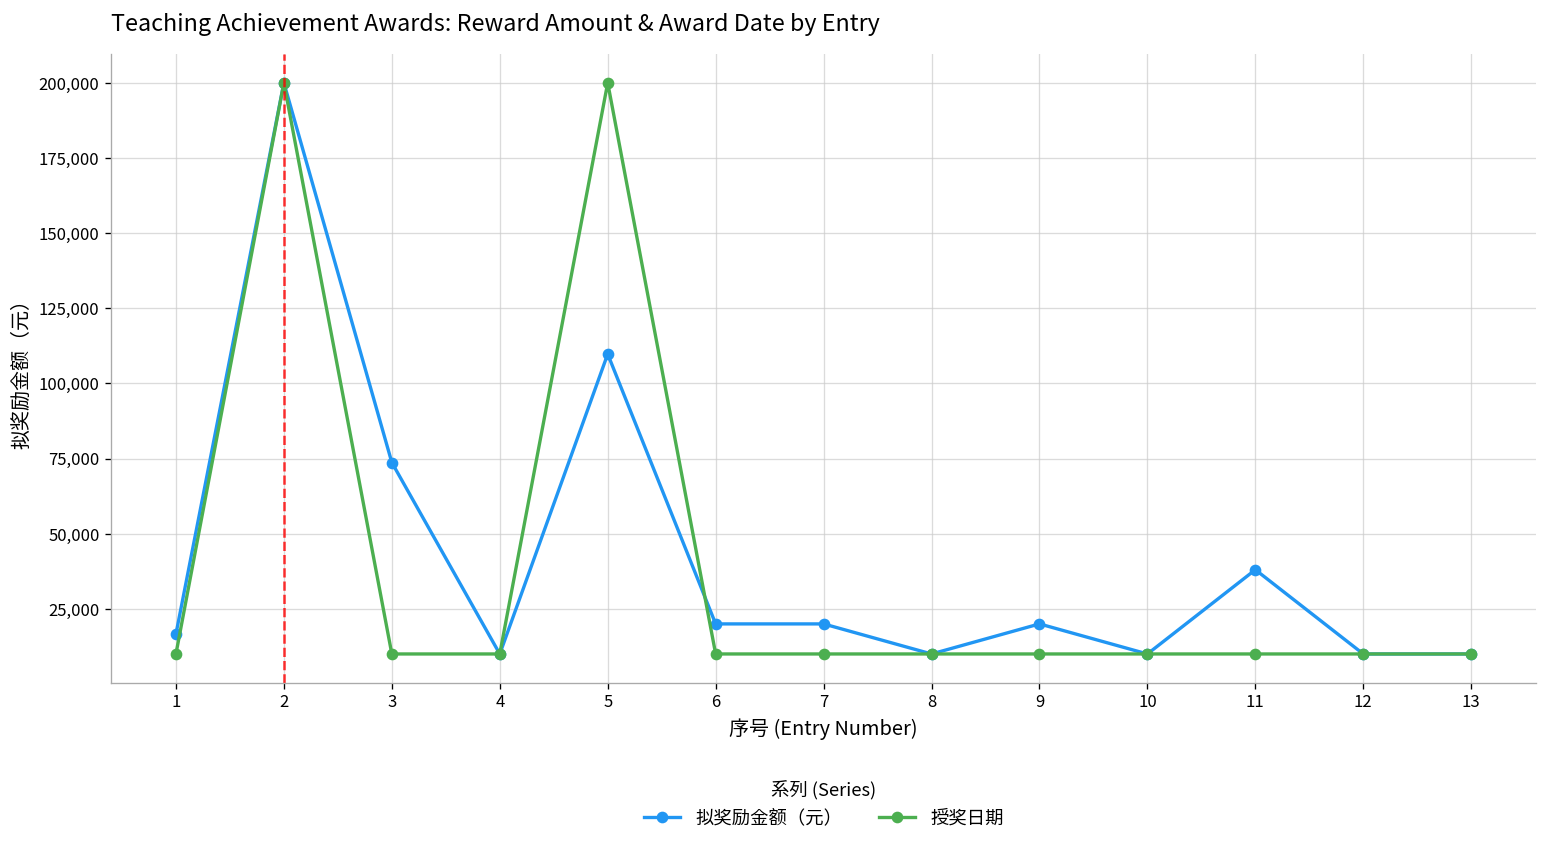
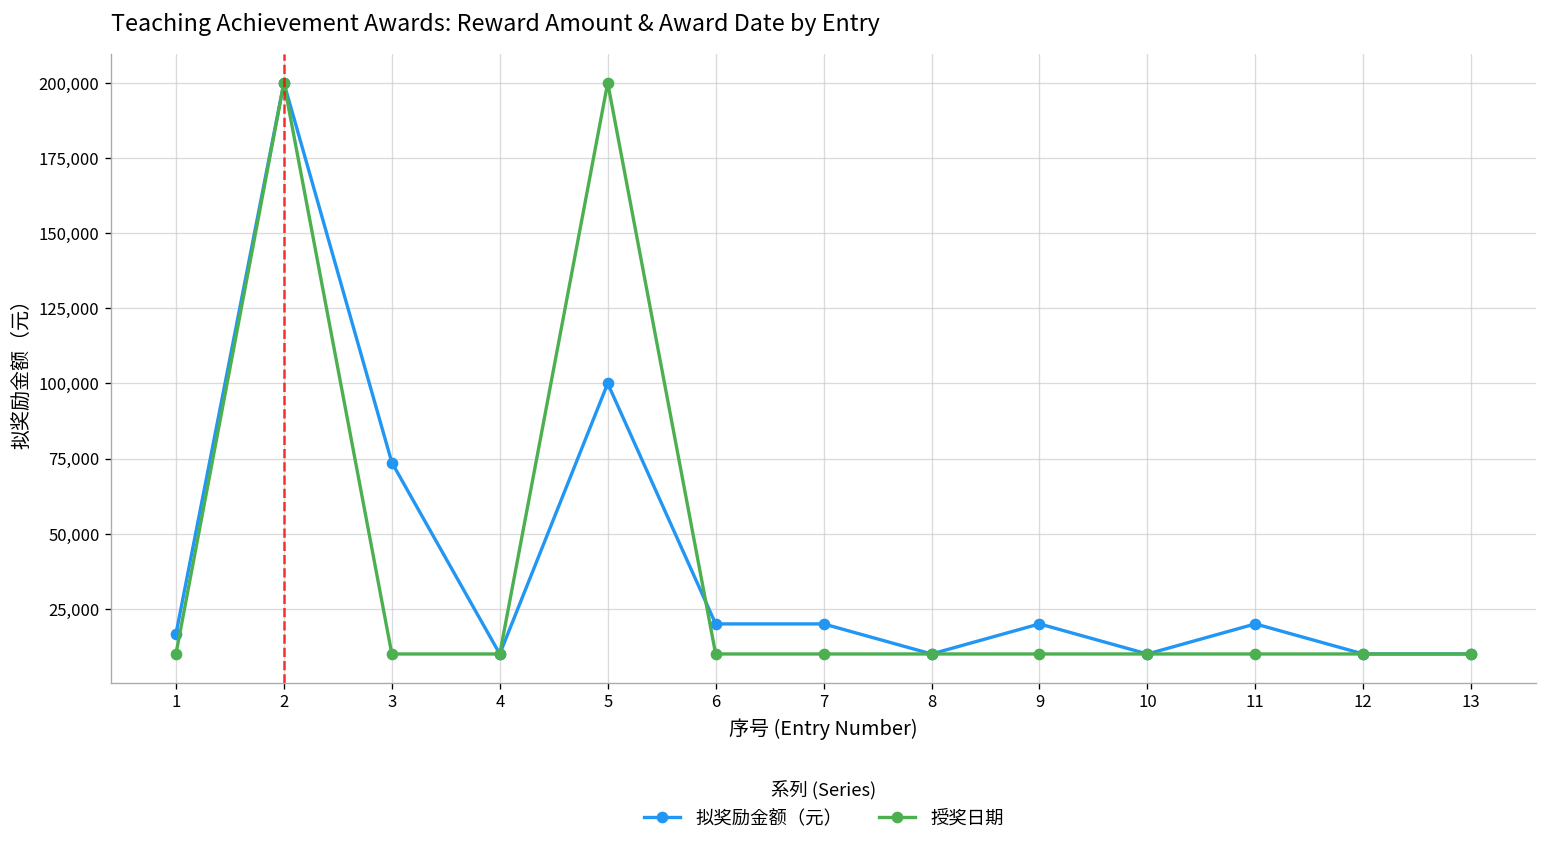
  {
    "拟奖励金额（元）": {
      "1": "17,000",
      "3": "74,000",
-     "5": "110,000",
+     "5": "100,000",
      "6": "20,000",
      "7": "20,000",
      "9": "20,000",
-     "11": "38,000"
+     "11": "20,000"
    },
    "授奖日期": {
      "1": "10,000",
      "3": "10,000",
      "5": "200,000",
      "6": "10,000",
      "7": "10,000",
      "9": "10,000",
      "11": "10,000"
    }
  }
